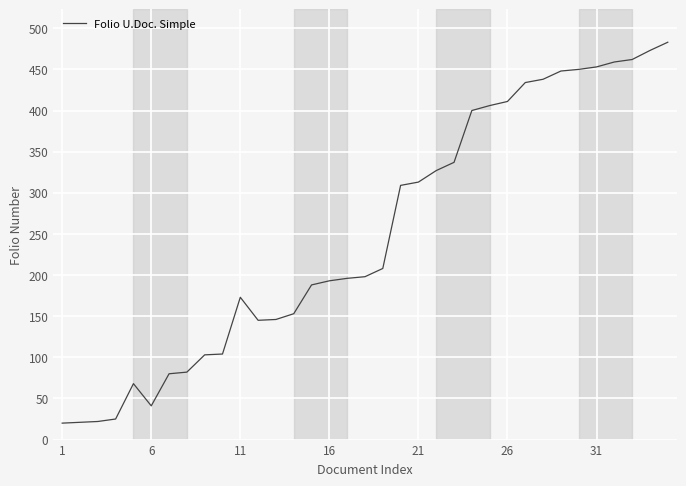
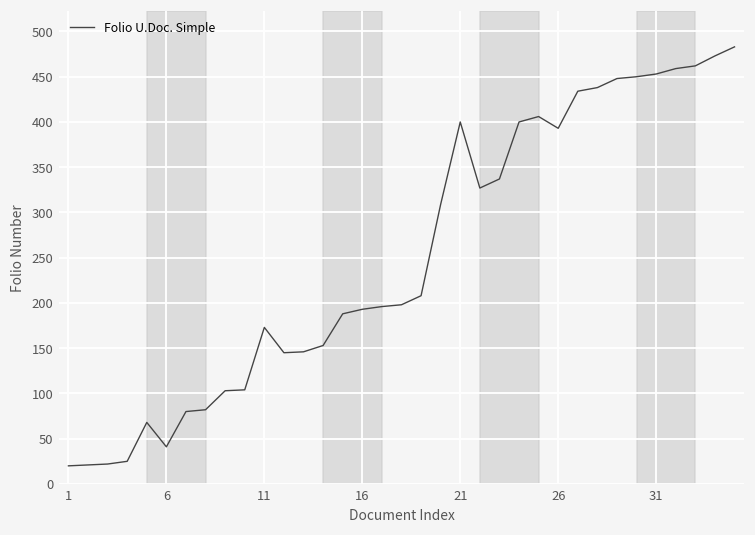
  {
    "1": 20,
    "6": 40,
    "11": 170,
    "16": 190,
-   "21": 310,
-   "26": 410,
+   "21": 400,
+   "26": 390,
    "31": 450
  }
